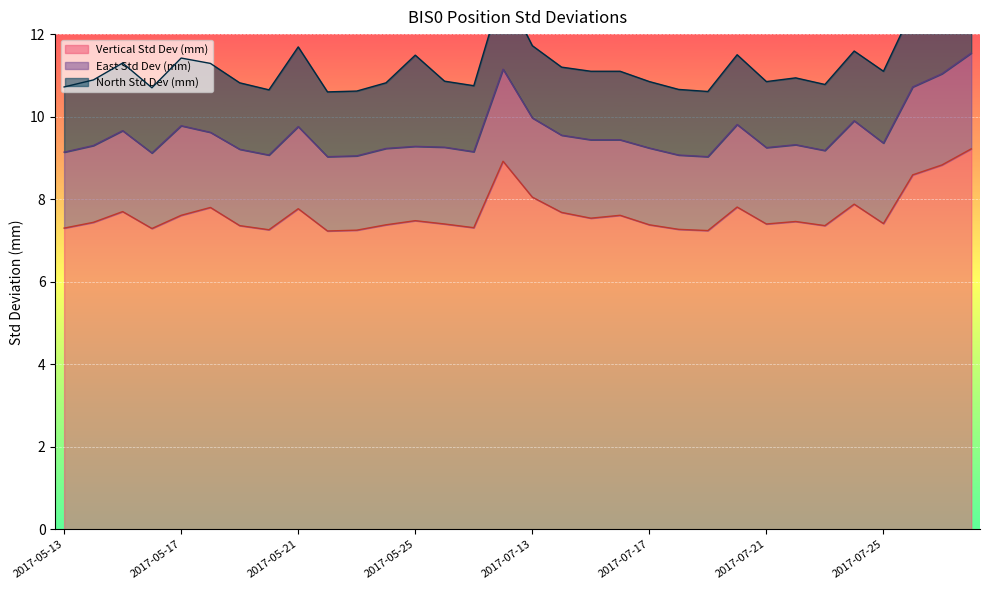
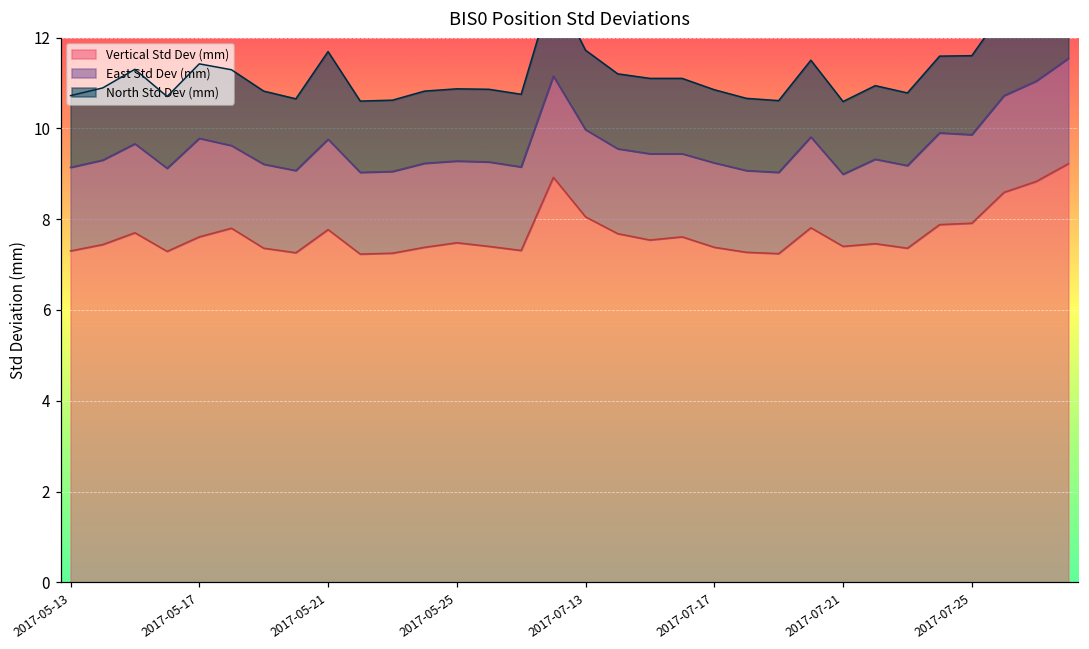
  {
    "Vertical Std Dev (mm)": {
      "2017-05-13": 7.3,
      "2017-05-17": 7.6,
      "2017-05-21": 7.8,
      "2017-05-25": 7.5,
      "2017-07-13": 8.1,
      "2017-07-17": 7.4,
      "2017-07-21": 7.4,
-     "2017-07-25": 7.4
+     "2017-07-25": 7.9
    },
    "East Std Dev (mm)": {
      "2017-05-13": 1.8,
      "2017-05-17": 2.2,
      "2017-05-21": 2.0,
      "2017-05-25": 1.8,
      "2017-07-13": 1.9,
      "2017-07-17": 1.9,
-     "2017-07-21": 1.8,
+     "2017-07-21": 1.6,
      "2017-07-25": 1.9
    },
    "North Std Dev (mm)": {
      "2017-05-21": 1.9,
-     "2017-05-25": 2.2,
+     "2017-05-25": 1.6,
      "2017-07-13": 1.8,
      "2017-07-17": 1.6,
      "2017-07-21": 1.6,
      "2017-07-25": 1.7
    }
  }
